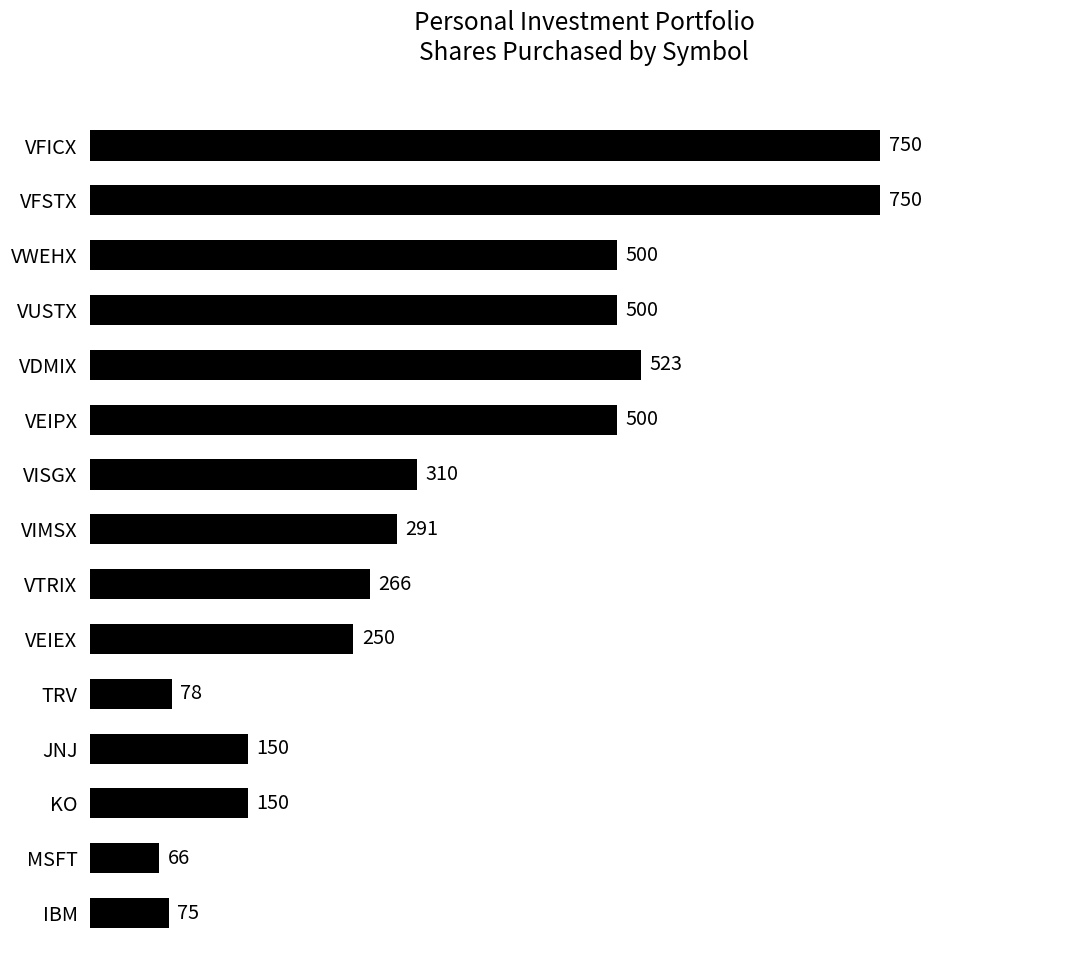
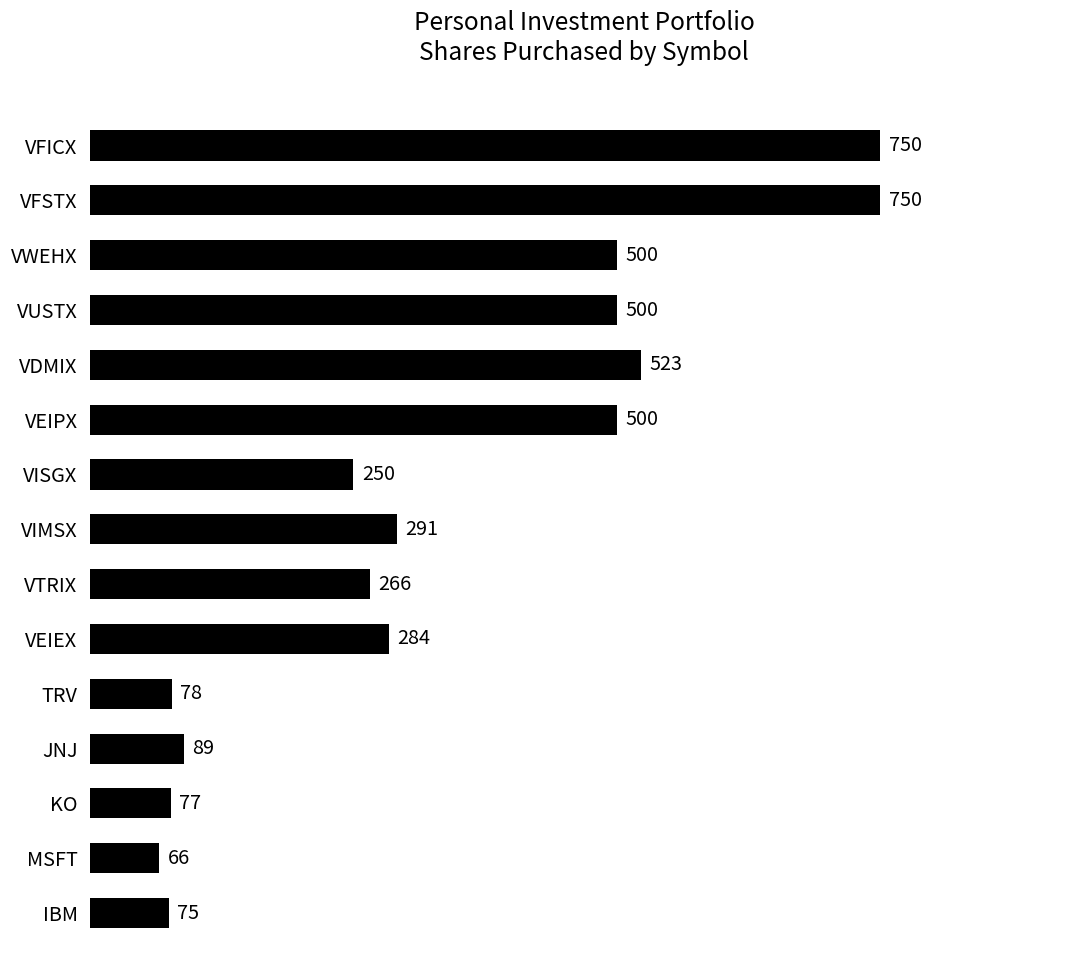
  {
    "VFICX": 750,
    "VFSTX": 750,
    "VWEHX": 500,
    "VUSTX": 500,
    "VDMIX": 523,
    "VEIPX": 500,
-   "VISGX": 310,
+   "VISGX": 250,
    "VIMSX": 291,
    "VTRIX": 266,
-   "VEIEX": 250,
+   "VEIEX": 284,
    "TRV": 78,
-   "JNJ": 150,
-   "KO": 150,
+   "JNJ": 89,
+   "KO": 77,
    "MSFT": 66,
    "IBM": 75
  }
